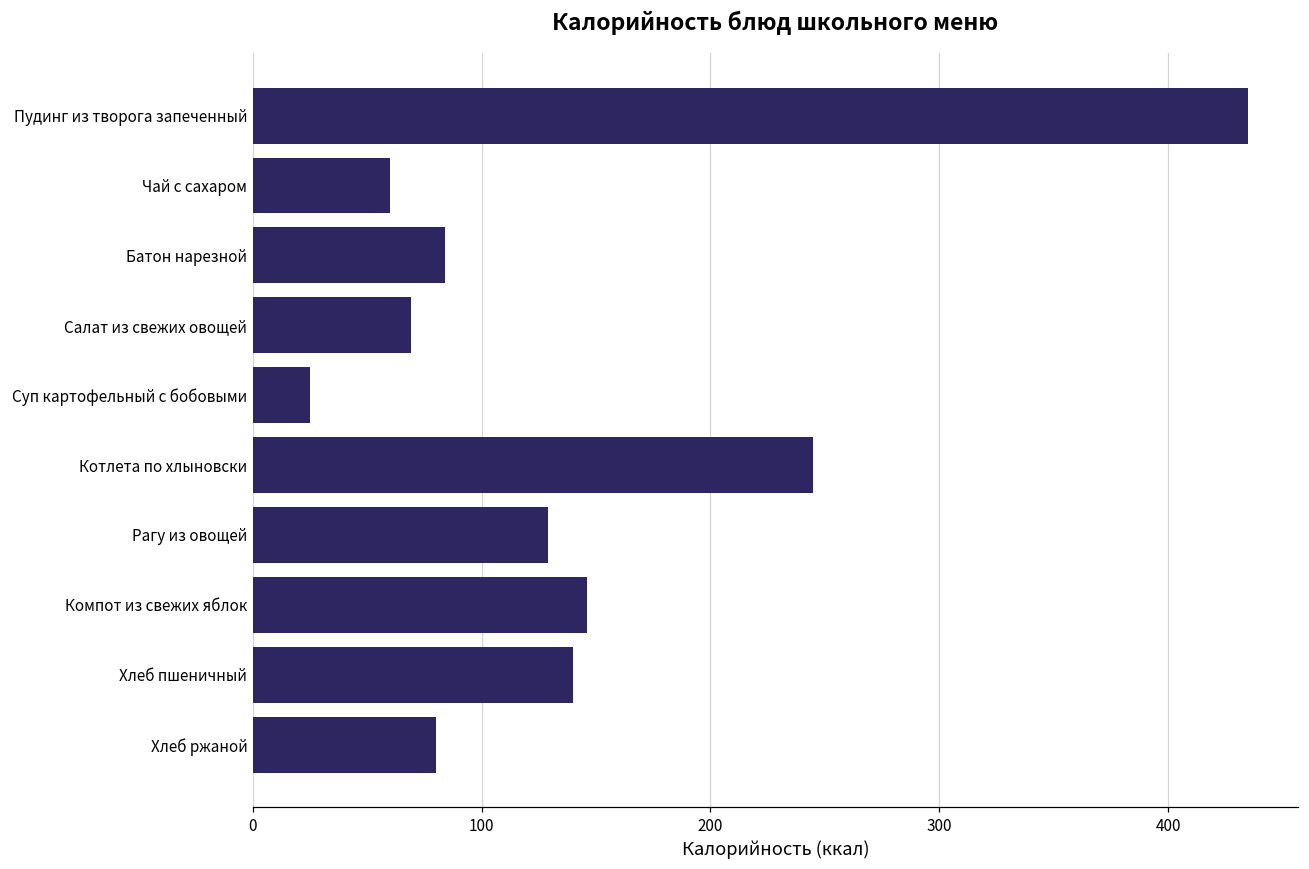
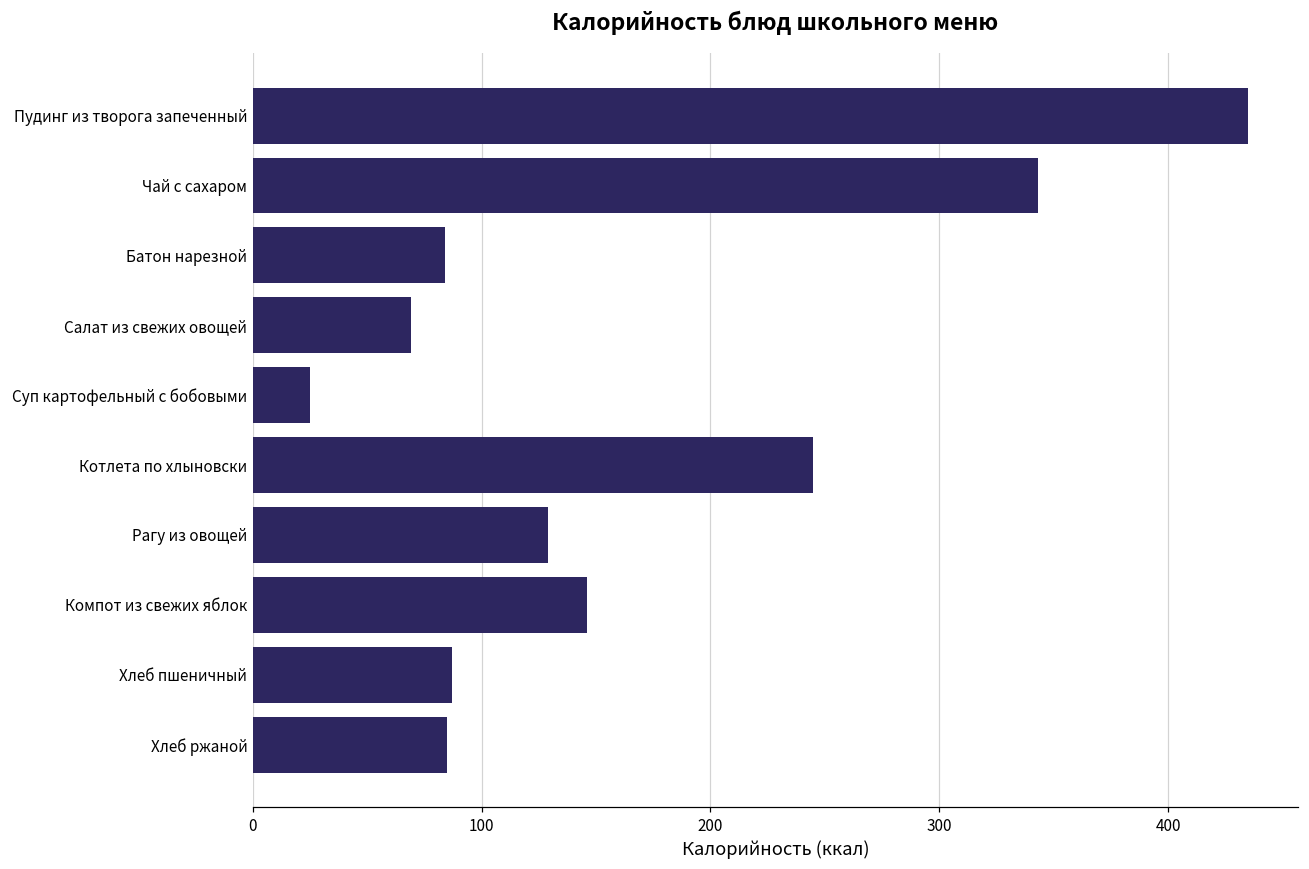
  {
    "Пудинг из творога запеченный": 435,
-   "Чай с сахаром": 60,
+   "Чай с сахаром": 343,
    "Батон нарезной": 84,
    "Салат из свежих овощей": 69,
    "Суп картофельный с бобовыми": 25,
    "Котлета по хлыновски": 245,
    "Рагу из овощей": 129,
    "Компот из свежих яблок": 146,
-   "Хлеб пшеничный": 140,
-   "Хлеб ржаной": 80
+   "Хлеб пшеничный": 87,
+   "Хлеб ржаной": 85
  }
